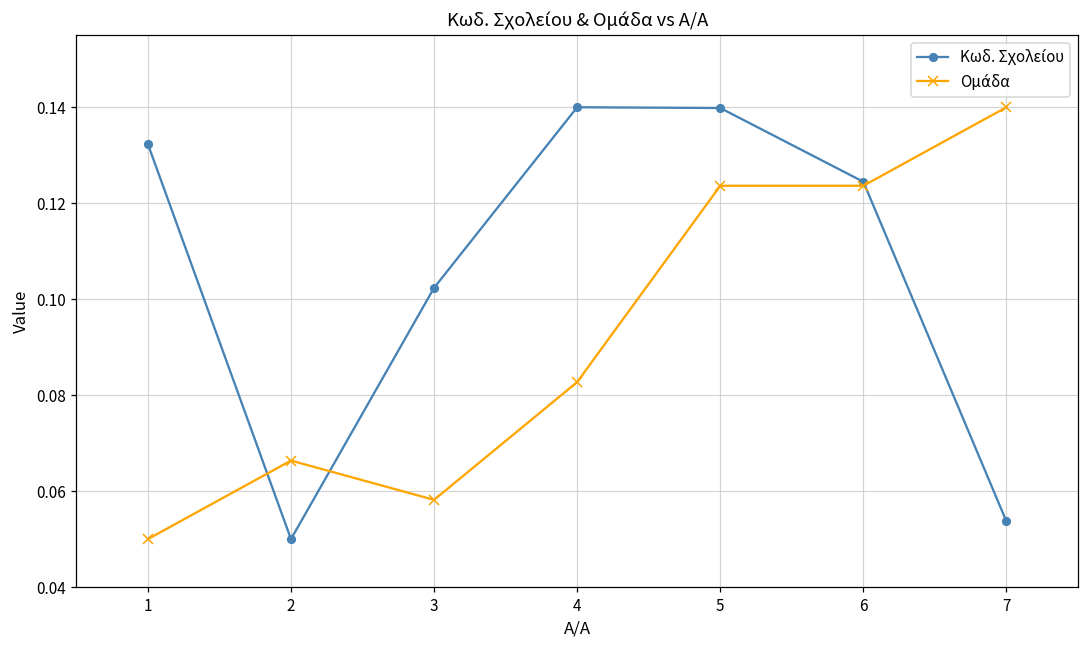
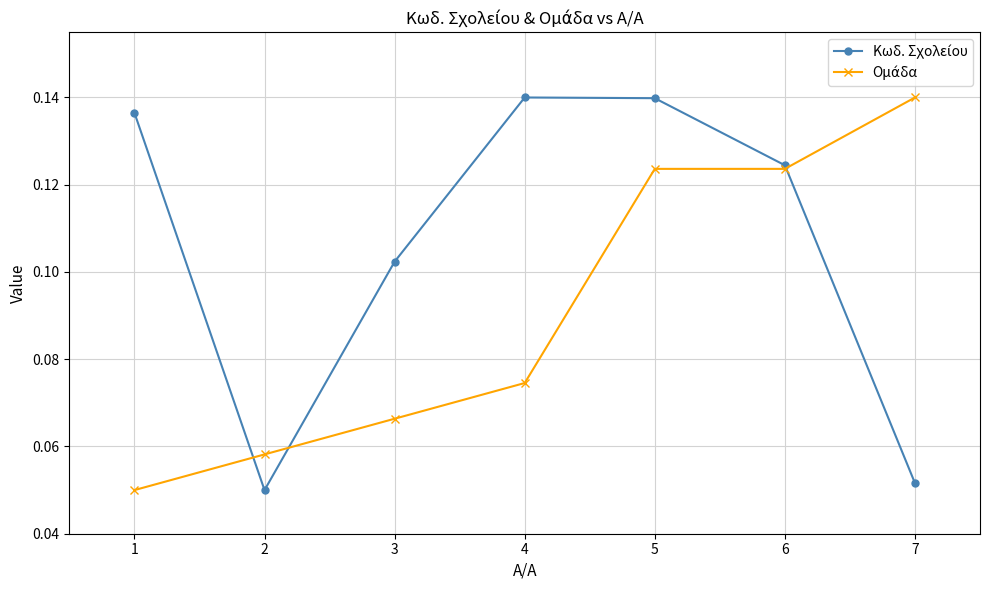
  {
    "Κωδ. Σχολείου": {
-     "1": 0.132,
+     "1": 0.136,
      "2": 0.050,
      "3": 0.102,
      "4": 0.140,
      "5": 0.140,
      "6": 0.124,
-     "7": 0.054
+     "7": 0.052
    },
    "Ομάδα": {
      "1": 0.050,
-     "2": 0.066,
-     "3": 0.058,
-     "4": 0.083,
+     "2": 0.058,
+     "3": 0.066,
+     "4": 0.075,
      "5": 0.124,
      "6": 0.124,
      "7": 0.140
    }
  }
